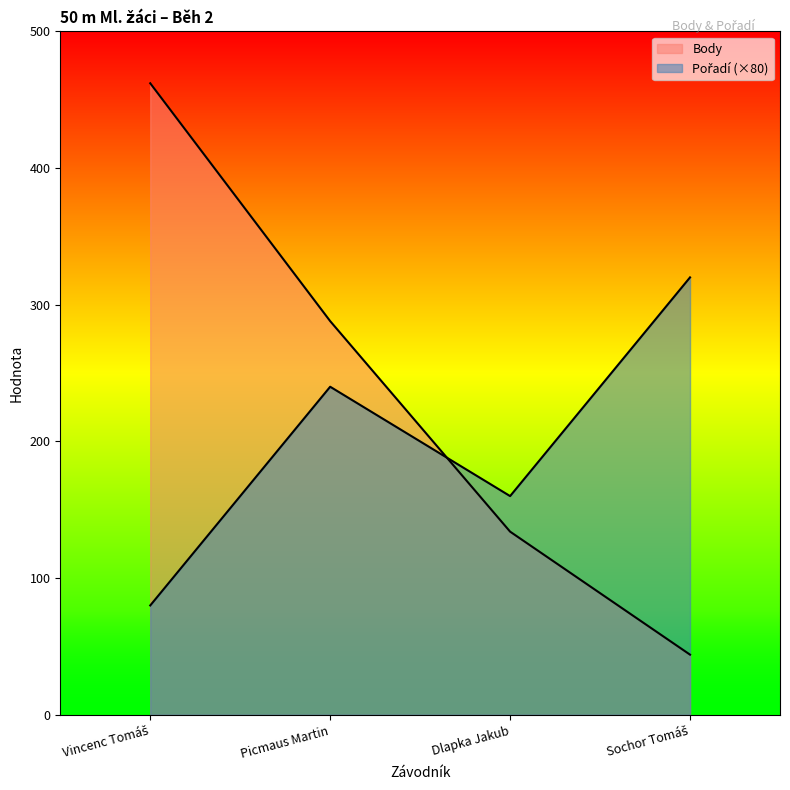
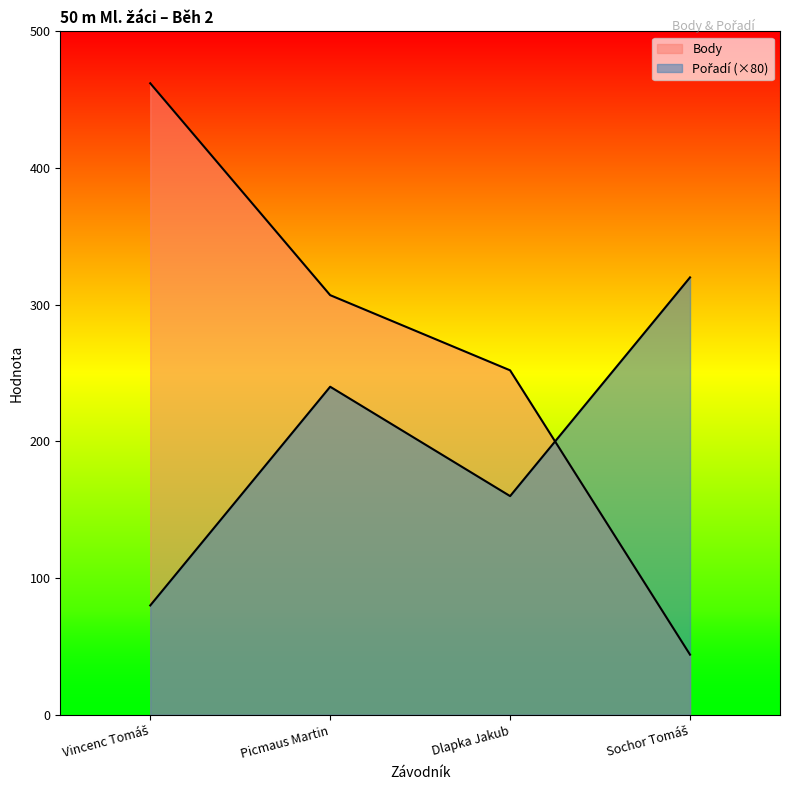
  {
    "Body": {
      "Vincenc Tomáš": 462,
-     "Picmaus Martin": 288,
-     "Dlapka Jakub": 134,
+     "Picmaus Martin": 307,
+     "Dlapka Jakub": 252,
      "Sochor Tomáš": 44
    },
    "Pořadí (×80)": {
      "Vincenc Tomáš": 80,
      "Picmaus Martin": 240,
      "Dlapka Jakub": 160,
      "Sochor Tomáš": 320
    }
  }
